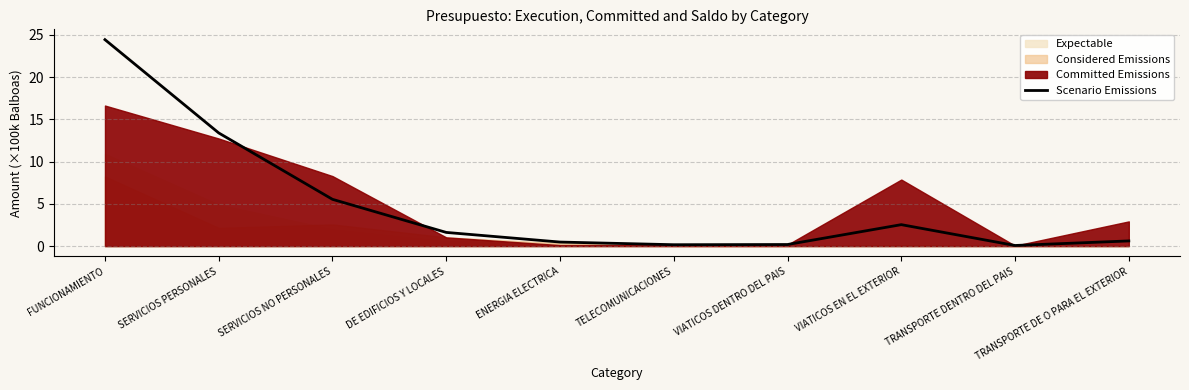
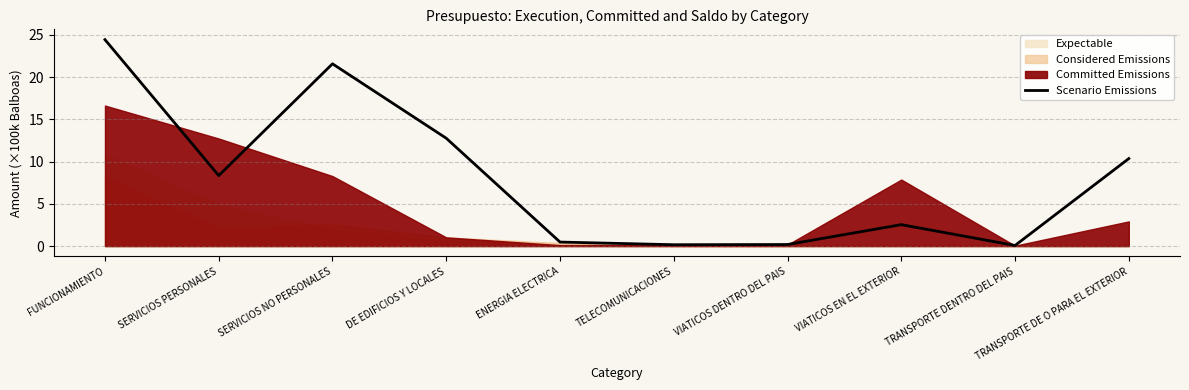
  {
    "Scenario Emissions": {
      "FUNCIONAMIENTO": 24,
-     "SERVICIOS PERSONALES": 13,
-     "SERVICIOS NO PERSONALES": 6,
-     "DE EDIFICIOS Y LOCALES": 2,
+     "SERVICIOS PERSONALES": 8,
+     "SERVICIOS NO PERSONALES": 22,
+     "DE EDIFICIOS Y LOCALES": 13,
      "VIATICOS EN EL EXTERIOR": 3,
-     "TRANSPORTE DE O PARA EL EXTERIOR": 1
+     "TRANSPORTE DE O PARA EL EXTERIOR": 10
    },
    "Committed Emissions": {
      "FUNCIONAMIENTO": 17,
      "SERVICIOS PERSONALES": 13,
      "SERVICIOS NO PERSONALES": 8,
      "VIATICOS EN EL EXTERIOR": 8,
      "TRANSPORTE DE O PARA EL EXTERIOR": 3
    }
  }
